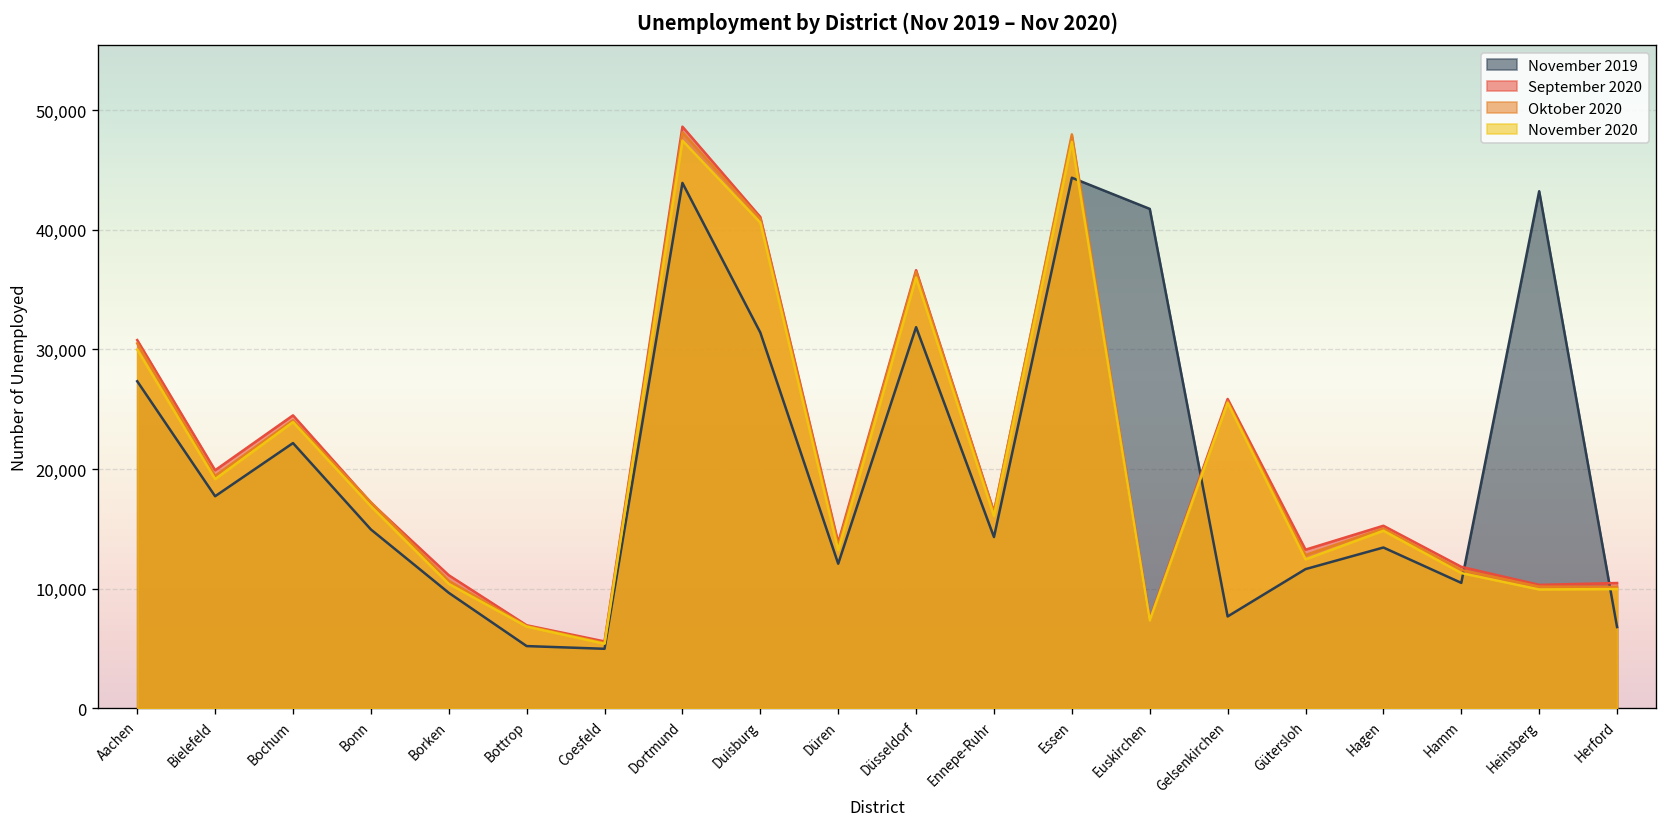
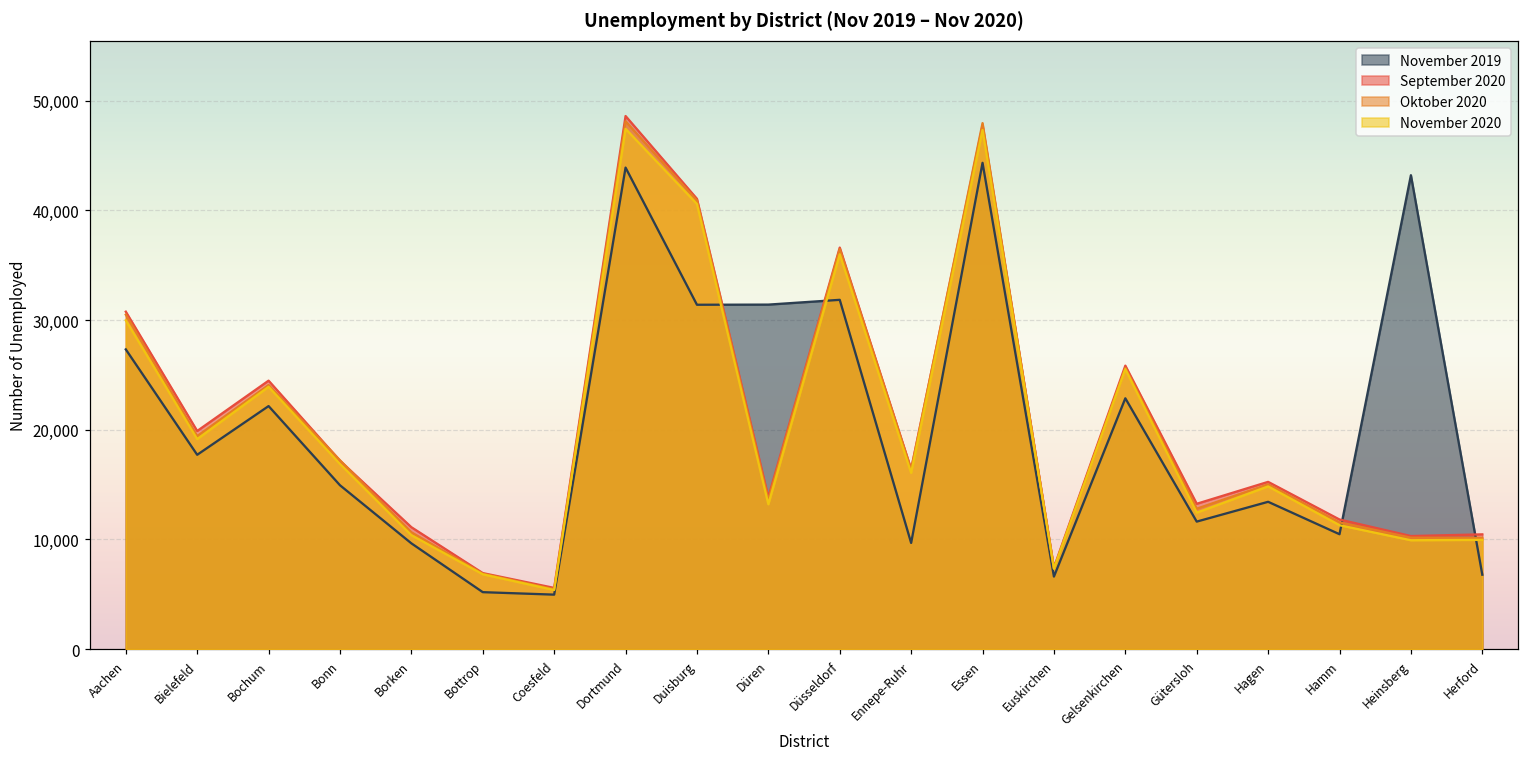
  {
    "November 2019": {
      "Aachen": "27,000",
      "Bielefeld": "18,000",
      "Bochum": "22,000",
      "Bonn": "15,000",
      "Borken": "10,000",
      "Bottrop": "5,000",
      "Coesfeld": "5,000",
      "Dortmund": "44,000",
      "Duisburg": "31,000",
-     "Düren": "12,000",
+     "Düren": "31,000",
      "Düsseldorf": "32,000",
-     "Ennepe-Ruhr": "14,000",
+     "Ennepe-Ruhr": "10,000",
      "Essen": "44,000",
-     "Euskirchen": "42,000",
-     "Gelsenkirchen": "8,000",
+     "Euskirchen": "7,000",
+     "Gelsenkirchen": "23,000",
      "Gütersloh": "12,000",
      "Hagen": "13,000",
      "Hamm": "10,000",
      "Heinsberg": "43,000",
      "Herford": "7,000"
    },
    "November 2020": {
      "Aachen": "30,000",
      "Bielefeld": "19,000",
      "Bonn": "17,000",
      "Borken": "10,000",
      "Dortmund": "47,000",
      "Duisburg": "41,000",
      "Düren": "13,000",
      "Düsseldorf": "36,000",
      "Ennepe-Ruhr": "16,000",
      "Essen": "47,000",
      "Gütersloh": "12,000",
      "Hamm": "11,000"
    }
  }
